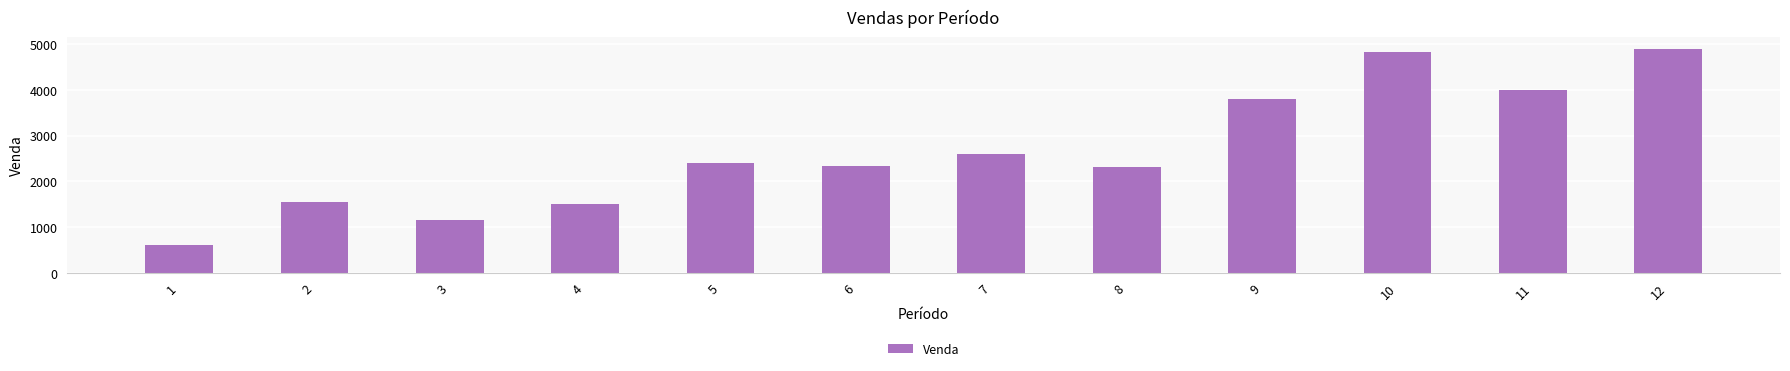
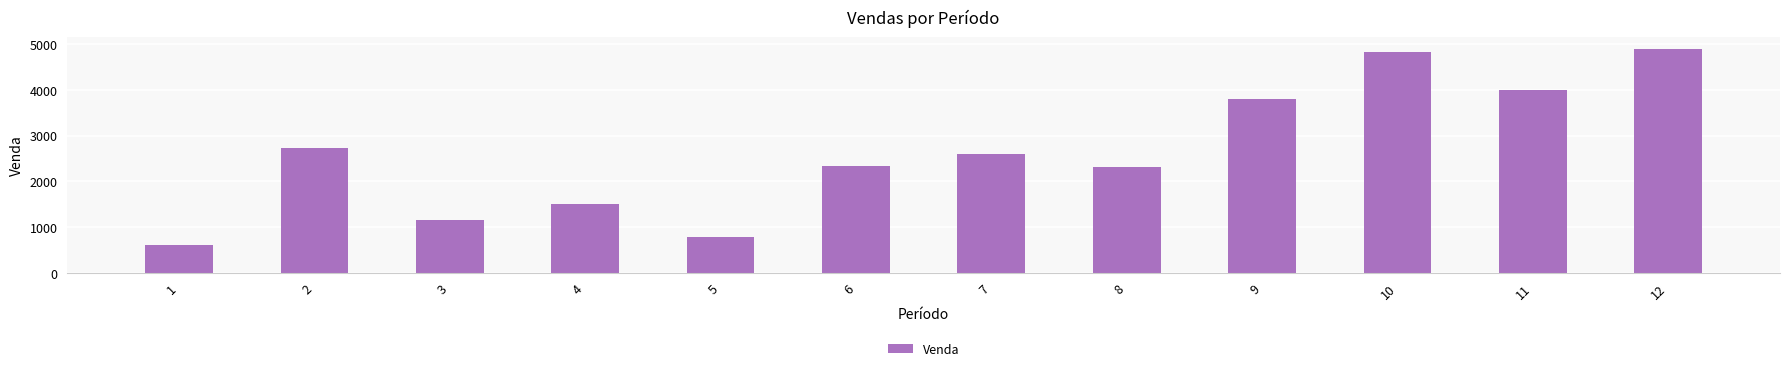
  {
    "1": 600,
-   "2": 1600,
+   "2": 2700,
    "3": 1200,
    "4": 1500,
-   "5": 2400,
+   "5": 800,
    "6": 2300,
    "7": 2600,
    "8": 2300,
    "9": 3800,
    "10": 4800,
    "11": 4000,
    "12": 4900
  }
